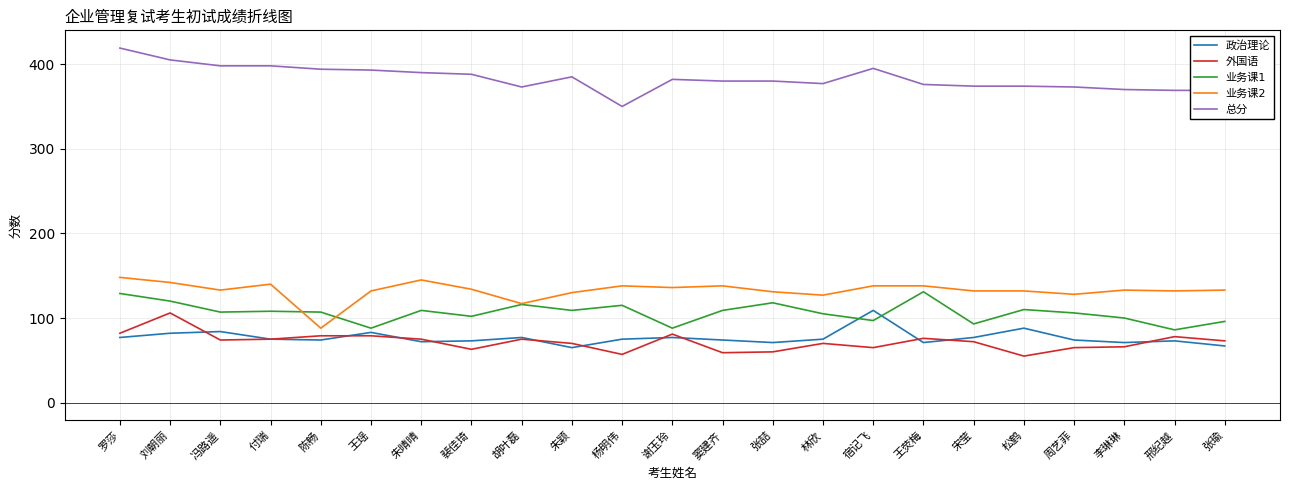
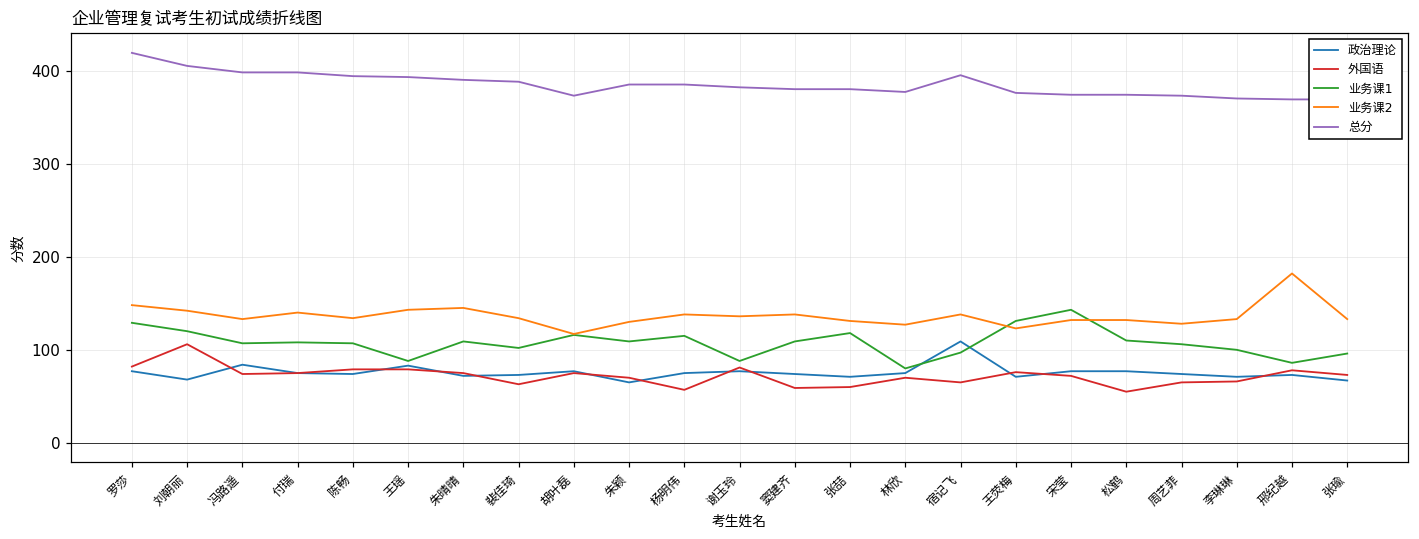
  {
    "政治理论": {
      "罗莎": 80,
-     "刘朝丽": 80,
+     "刘朝丽": 70,
      "冯路遥": 80,
      "陈畅": 70,
      "王瑶": 80,
      "裴佳琦": 70,
      "朱颖": 70,
      "杨明伟": 80,
      "谢玉玲": 80,
      "窦建齐": 70,
      "张喆": 70,
      "林欣": 80,
      "宿记飞": 110,
      "王荧梅": 70,
      "宋莹": 80,
-     "松鹤": 90,
+     "松鹤": 80,
      "周艺菲": 70,
      "李琳琳": 70,
      "邢纪越": 70,
      "张瑜": 70
    },
    "外国语": {
      "罗莎": 80,
      "刘朝丽": 110,
      "冯路遥": 70,
      "陈畅": 80,
      "王瑶": 80,
      "裴佳琦": 60,
      "朱颖": 70,
      "杨明伟": 60,
      "谢玉玲": 80,
      "窦建齐": 60,
      "张喆": 60,
      "林欣": 70,
      "宿记飞": 70,
      "王荧梅": 80,
      "宋莹": 70,
      "松鹤": 60,
      "周艺菲": 70,
      "李琳琳": 70,
      "邢纪越": 80,
      "张瑜": 70
    },
    "业务课1": {
      "罗莎": 130,
      "刘朝丽": 120,
      "冯路遥": 110,
      "付瑞": 110,
      "陈畅": 110,
      "王瑶": 90,
      "朱晴晴": 110,
      "裴佳琦": 100,
      "朱颖": 110,
      "杨明伟": 120,
      "谢玉玲": 90,
      "窦建齐": 110,
      "张喆": 120,
-     "林欣": 110,
+     "林欣": 80,
      "宿记飞": 100,
      "王荧梅": 130,
-     "宋莹": 90,
+     "宋莹": 140,
      "松鹤": 110,
      "周艺菲": 110,
      "李琳琳": 100,
      "邢纪越": 90,
      "张瑜": 100
    },
    "业务课2": {
      "罗莎": 150,
      "刘朝丽": 140,
      "冯路遥": 130,
      "付瑞": 140,
-     "陈畅": 90,
-     "王瑶": 130,
+     "陈畅": 130,
+     "王瑶": 140,
      "朱晴晴": 150,
      "裴佳琦": 130,
      "朱颖": 130,
      "杨明伟": 140,
      "谢玉玲": 140,
      "窦建齐": 140,
      "张喆": 130,
      "林欣": 130,
      "宿记飞": 140,
-     "王荧梅": 140,
+     "王荧梅": 120,
      "宋莹": 130,
      "松鹤": 130,
      "周艺菲": 130,
      "李琳琳": 130,
-     "邢纪越": 130,
+     "邢纪越": 180,
      "张瑜": 130
    },
    "总分": {
      "罗莎": 420,
      "刘朝丽": 410,
      "冯路遥": 400,
      "付瑞": 400,
      "陈畅": 390,
      "王瑶": 390,
      "朱晴晴": 390,
      "裴佳琦": 390,
      "胡叶磊": 370,
      "朱颖": 390,
-     "杨明伟": 350,
+     "杨明伟": 390,
      "谢玉玲": 380,
      "窦建齐": 380,
      "张喆": 380,
      "林欣": 380,
      "宿记飞": 400,
      "王荧梅": 380,
      "宋莹": 370,
      "松鹤": 370,
      "周艺菲": 370,
      "李琳琳": 370,
      "邢纪越": 370
    }
  }
